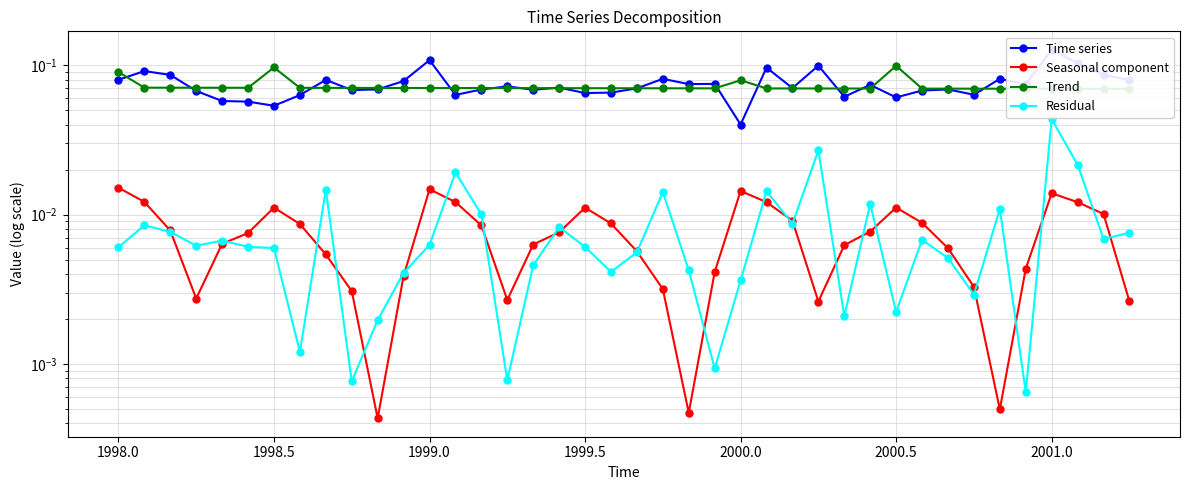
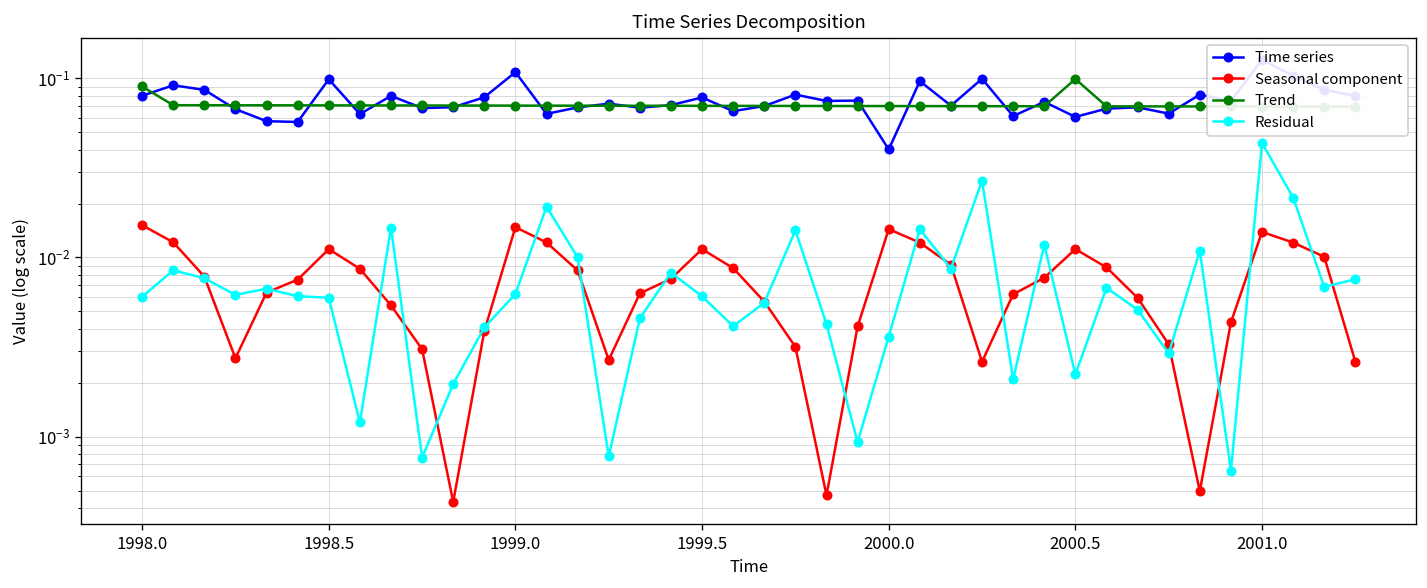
  {
    "Time series": {
      "1998.0": 0.08,
-     "1998.5": 0.054,
+     "1998.5": 0.10,
      "1999.0": 0.11,
-     "1999.5": 0.07,
+     "1999.5": 0.08,
      "2000.0": 0.040,
      "2000.5": 0.061
    },
    "Seasonal component": {
      "1998.0": 0.015,
      "1998.5": 0.011,
      "1999.0": 0.015,
      "1999.5": 0.011,
      "2000.0": 0.014,
      "2000.5": 0.011,
      "2001.0": 0.014
    },
    "Trend": {
      "1998.0": 0.09,
-     "1998.5": 0.10,
+     "1998.5": 0.07,
      "1999.0": 0.07,
      "1999.5": 0.07,
-     "2000.0": 0.08,
+     "2000.0": 0.07,
      "2000.5": 0.10
    },
    "Residual": {
      "1998.0": 0.006,
      "1998.5": 0.006,
      "1999.0": 0.0063,
      "1999.5": 0.006,
      "2000.0": 0.0036,
      "2000.5": 0.0022,
      "2001.0": 0.044
    }
  }
